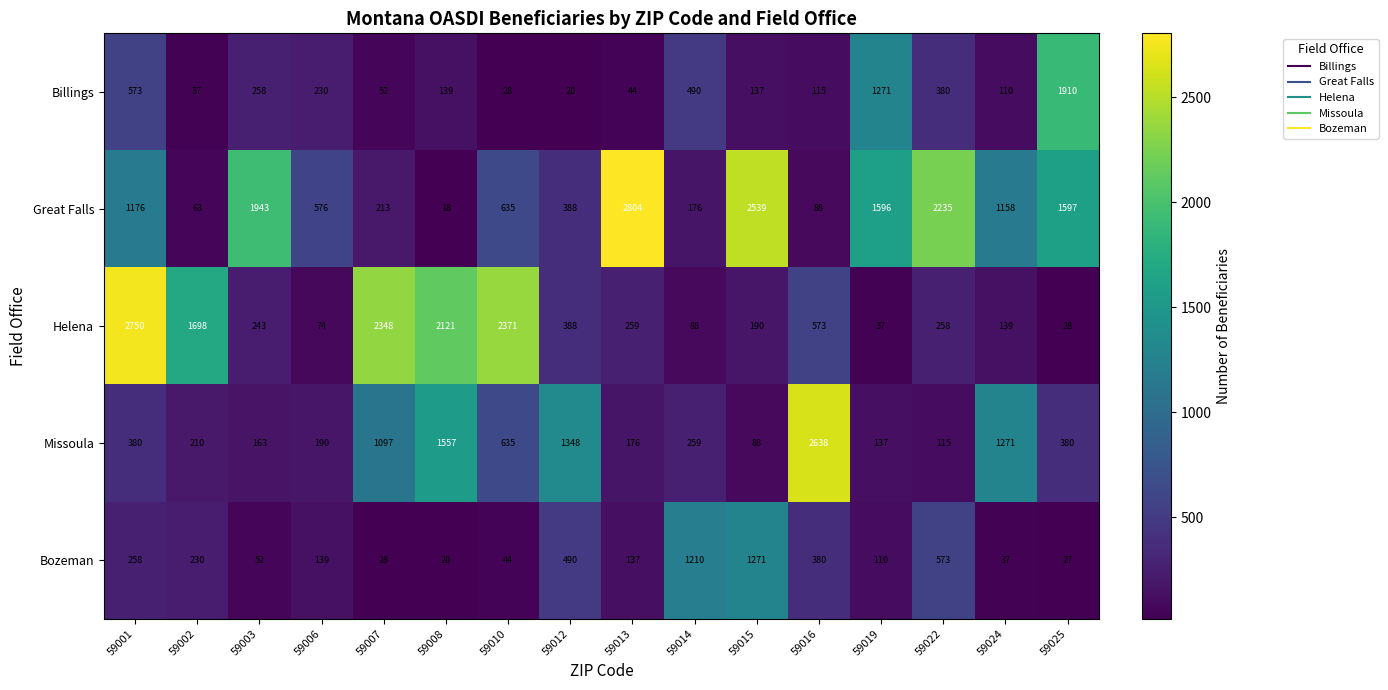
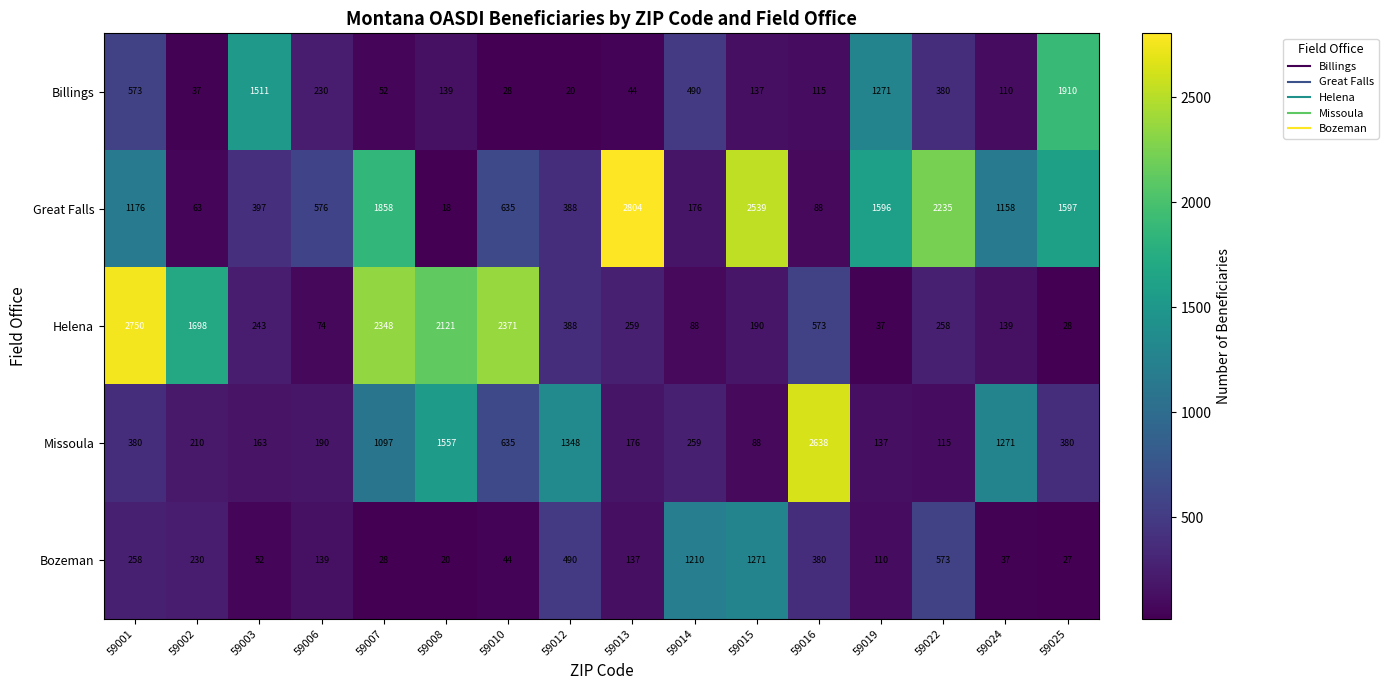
  {
    "Billings": {
      "59001": 573,
      "59002": 37,
-     "59003": 258,
+     "59003": 1511,
      "59006": 230,
      "59007": 52,
      "59008": 139,
      "59010": 28,
      "59012": 20,
      "59013": 44,
      "59014": 490,
      "59015": 137,
      "59016": 115,
      "59019": 1271,
      "59022": 380,
      "59024": 110,
      "59025": 1910
    },
    "Great Falls": {
      "59001": 1176,
      "59002": 63,
-     "59003": 1943,
+     "59003": 397,
      "59006": 576,
-     "59007": 213,
+     "59007": 1858,
      "59008": 18,
      "59010": 635,
      "59012": 388,
      "59013": 2804,
      "59014": 176,
      "59015": 2539,
      "59016": 88,
      "59019": 1596,
      "59022": 2235,
      "59024": 1158,
      "59025": 1597
    },
    "Helena": {
      "59001": 2750,
      "59002": 1698,
      "59003": 243,
      "59006": 74,
      "59007": 2348,
      "59008": 2121,
      "59010": 2371,
      "59012": 388,
      "59013": 259,
      "59014": 88,
      "59015": 190,
      "59016": 573,
      "59019": 37,
      "59022": 258,
      "59024": 139,
      "59025": 28
    },
    "Missoula": {
      "59001": 380,
      "59002": 210,
      "59003": 163,
      "59006": 190,
      "59007": 1097,
      "59008": 1557,
      "59010": 635,
      "59012": 1348,
      "59013": 176,
      "59014": 259,
      "59015": 88,
      "59016": 2638,
      "59019": 137,
      "59022": 115,
      "59024": 1271,
      "59025": 380
    },
    "Bozeman": {
      "59001": 258,
      "59002": 230,
      "59003": 52,
      "59006": 139,
      "59007": 28,
      "59008": 20,
      "59010": 44,
      "59012": 490,
      "59013": 137,
      "59014": 1210,
      "59015": 1271,
      "59016": 380,
      "59019": 110,
      "59022": 573,
      "59024": 37,
      "59025": 27
    }
  }
